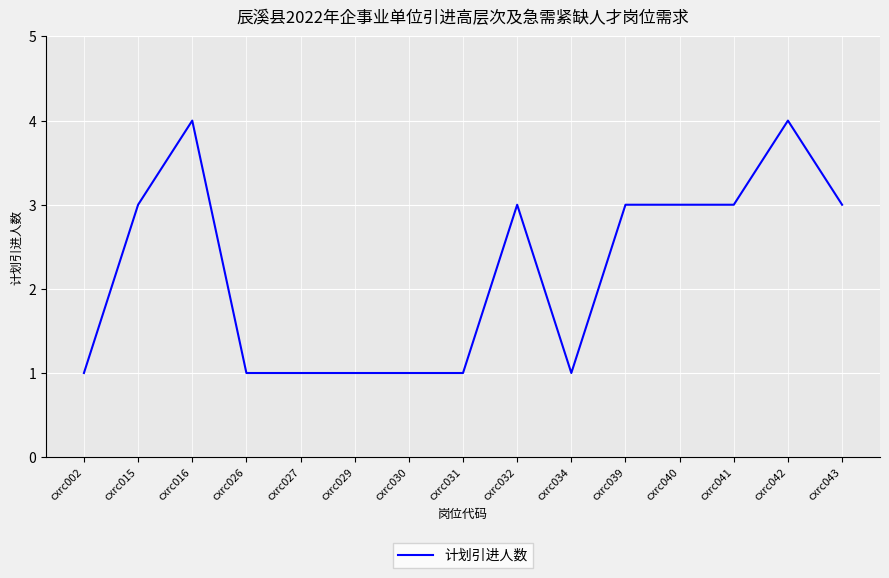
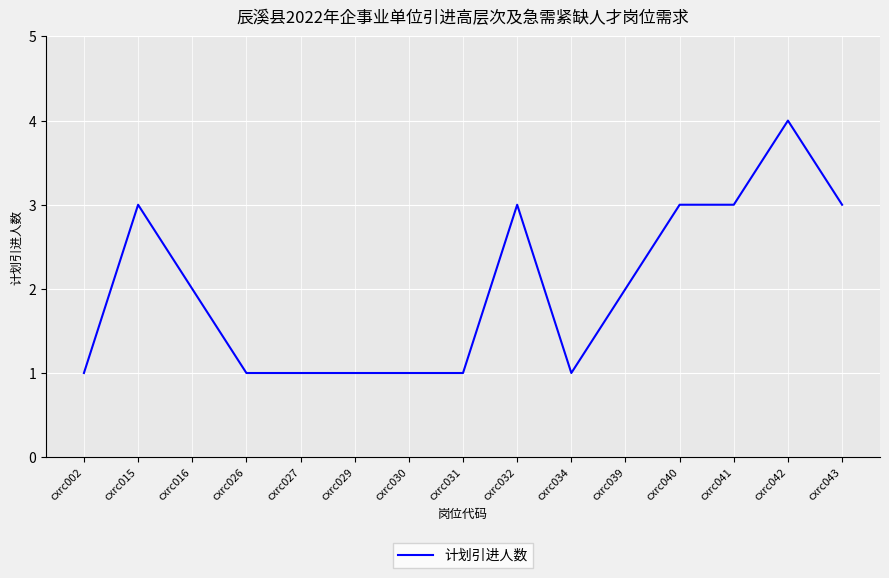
  {
    "cxrc002": 1,
    "cxrc015": 3,
-   "cxrc016": 4,
+   "cxrc016": 2,
    "cxrc026": 1,
    "cxrc027": 1,
    "cxrc029": 1,
    "cxrc030": 1,
    "cxrc031": 1,
    "cxrc032": 3,
    "cxrc034": 1,
-   "cxrc039": 3,
+   "cxrc039": 2,
    "cxrc040": 3,
    "cxrc041": 3,
    "cxrc042": 4,
    "cxrc043": 3
  }
